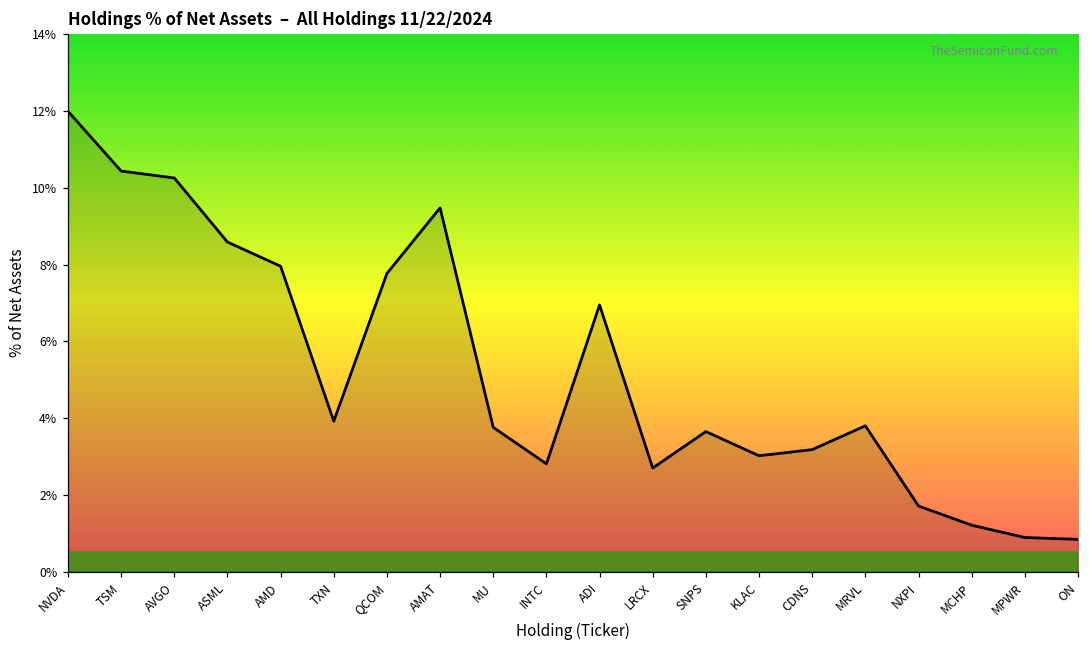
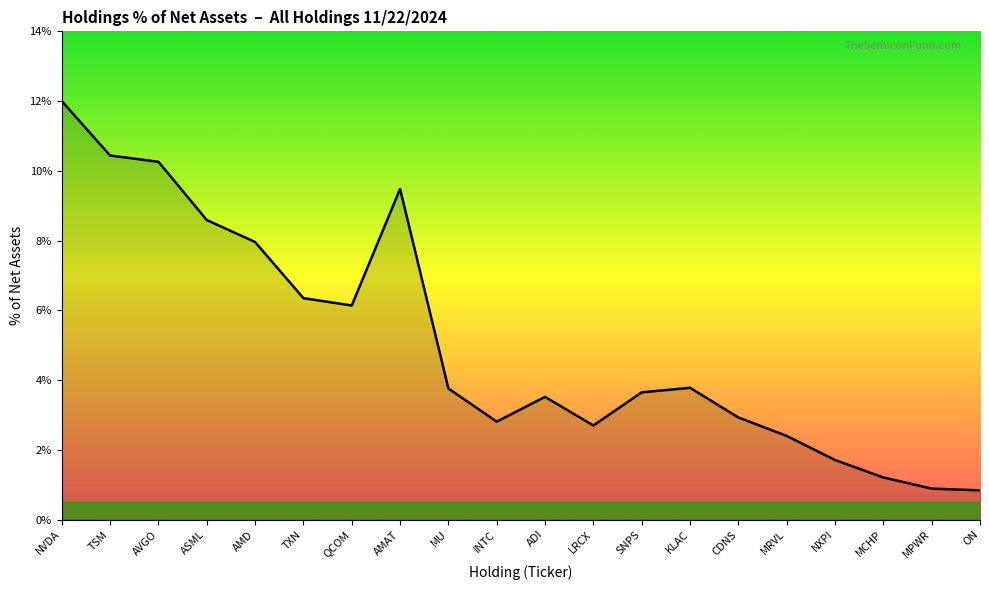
  {
    "NVDA": "12.0%",
    "TSM": "10.4%",
    "AVGO": "10.3%",
    "ASML": "8.6%",
    "AMD": "8.0%",
-   "TXN": "3.9%",
-   "QCOM": "7.8%",
+   "TXN": "6.4%",
+   "QCOM": "6.1%",
    "AMAT": "9.5%",
    "MU": "3.8%",
    "INTC": "2.8%",
-   "ADI": "7.0%",
+   "ADI": "3.5%",
    "LRCX": "2.7%",
    "SNPS": "3.7%",
-   "KLAC": "3.0%",
-   "CDNS": "3.2%",
-   "MRVL": "3.8%",
+   "KLAC": "3.8%",
+   "CDNS": "2.9%",
+   "MRVL": "2.4%",
    "NXPI": "1.7%",
    "MCHP": "1.2%",
    "MPWR": "0.9%",
    "ON": "0.8%"
  }
